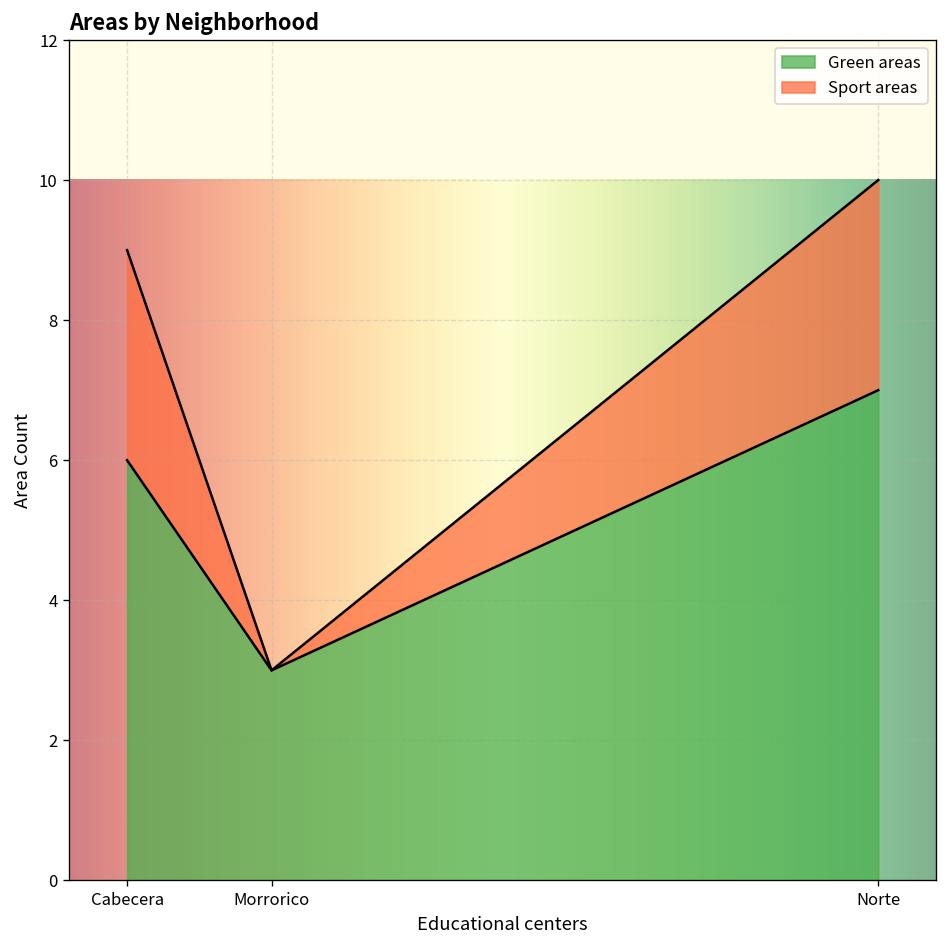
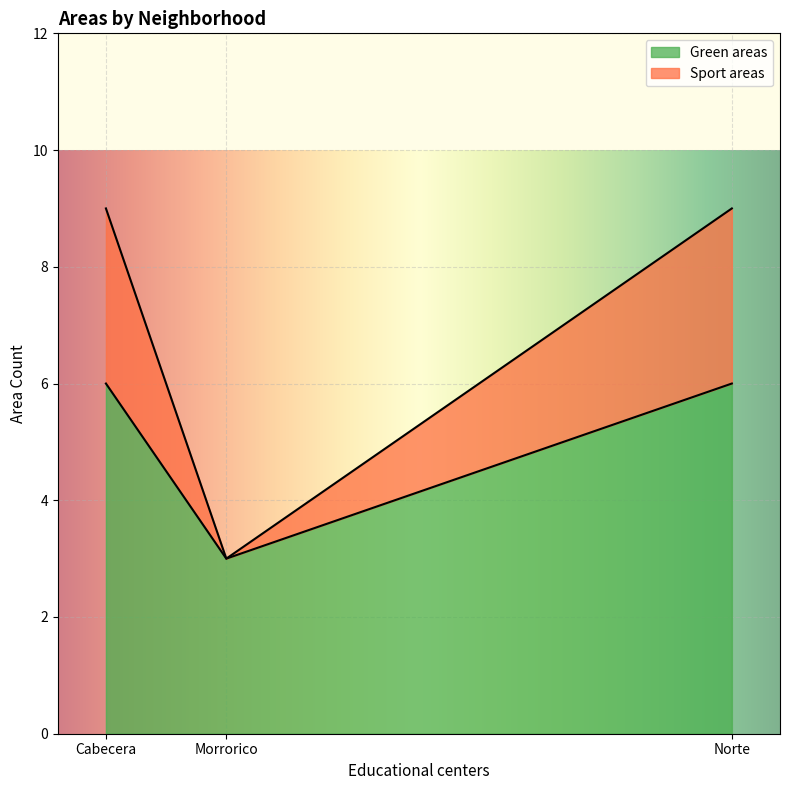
  {
    "Green areas": {
      "Cabecera": 6,
-     "Norte": 7
+     "Norte": 6
    },
    "Sport areas": {
      "Cabecera": 3,
      "Norte": 3
    }
  }
